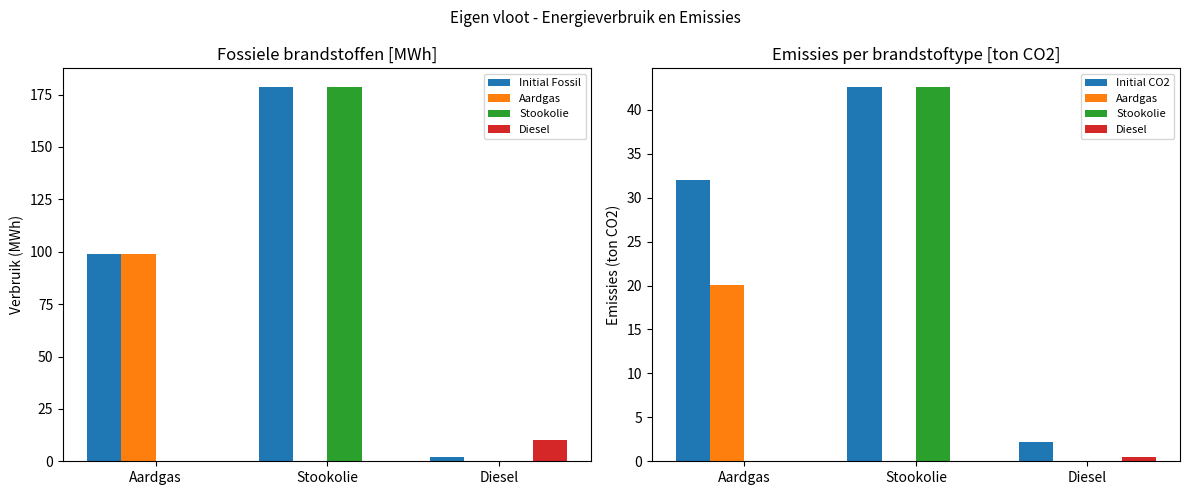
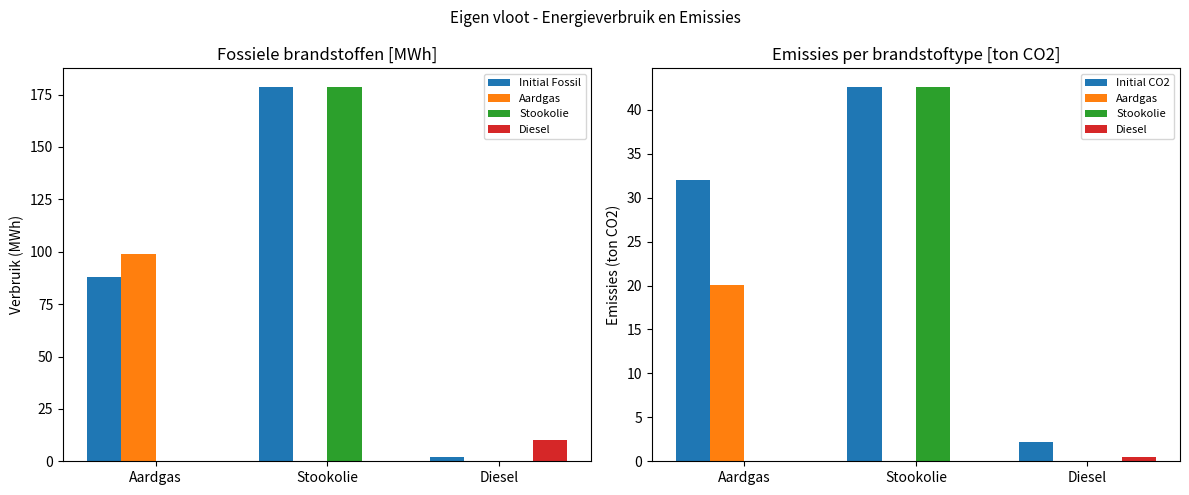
  {
    "Fossiele brandstoffen [MWh]": {
      "Initial Fossil": {
-       "Aardgas": 99,
+       "Aardgas": 88,
        "Stookolie": 179,
        "Diesel": 2
      },
      "Aardgas": {
        "Aardgas": 99,
        "Stookolie": 0,
        "Diesel": 0
      },
      "Stookolie": {
        "Aardgas": 0,
        "Stookolie": 179,
        "Diesel": 0
      },
      "Diesel": {
        "Aardgas": 0,
        "Stookolie": 0,
        "Diesel": 10
      }
    },
    "Emissies per brandstoftype [ton CO2]": {
      "Initial CO2": {
        "Aardgas": 32,
        "Stookolie": 43,
        "Diesel": 2
      },
      "Aardgas": {
        "Aardgas": 20,
        "Stookolie": 0,
        "Diesel": 0
      },
      "Stookolie": {
        "Aardgas": 0,
        "Stookolie": 43,
        "Diesel": 0
      },
      "Diesel": {
        "Aardgas": 0,
        "Stookolie": 0,
        "Diesel": 0
      }
    }
  }
